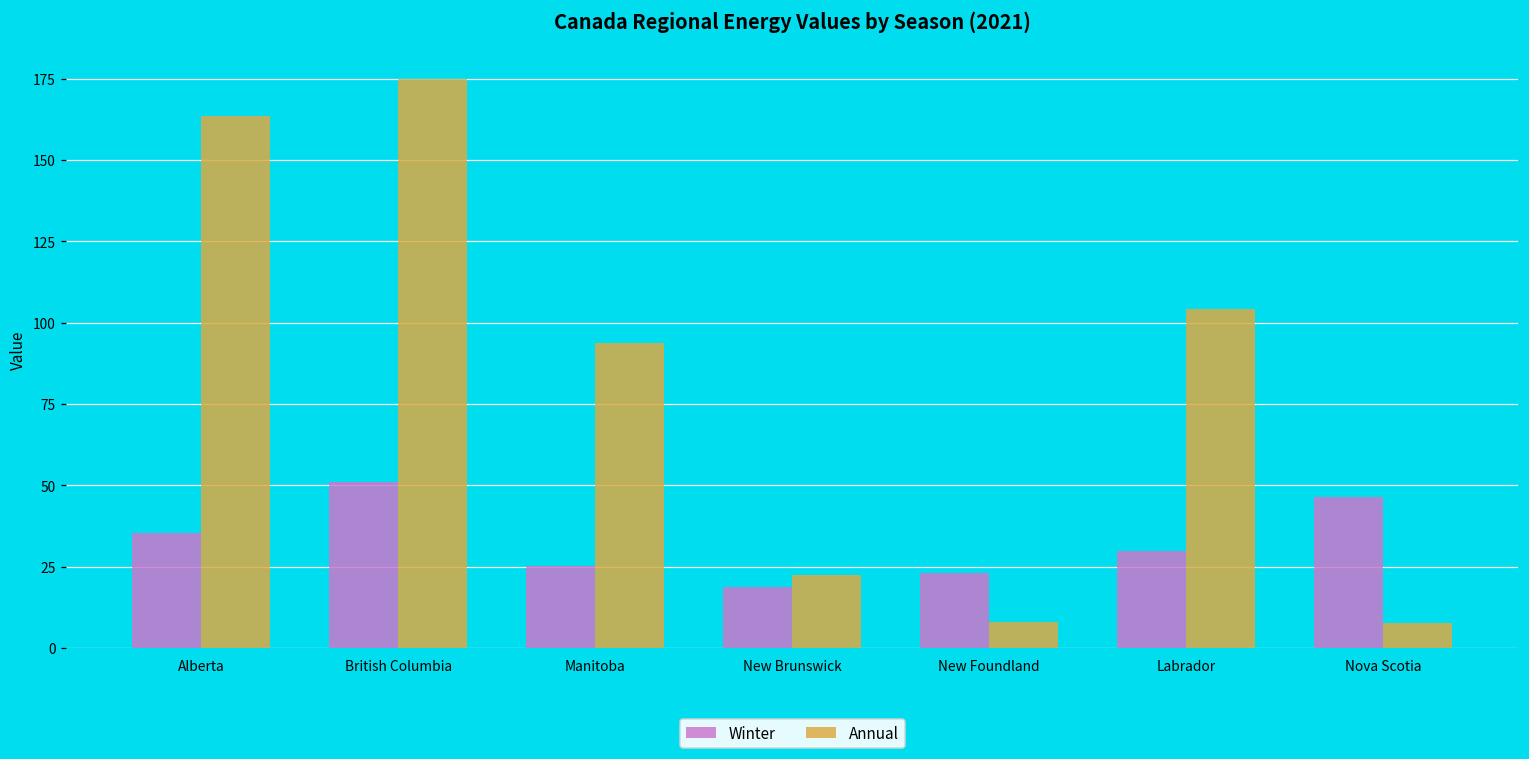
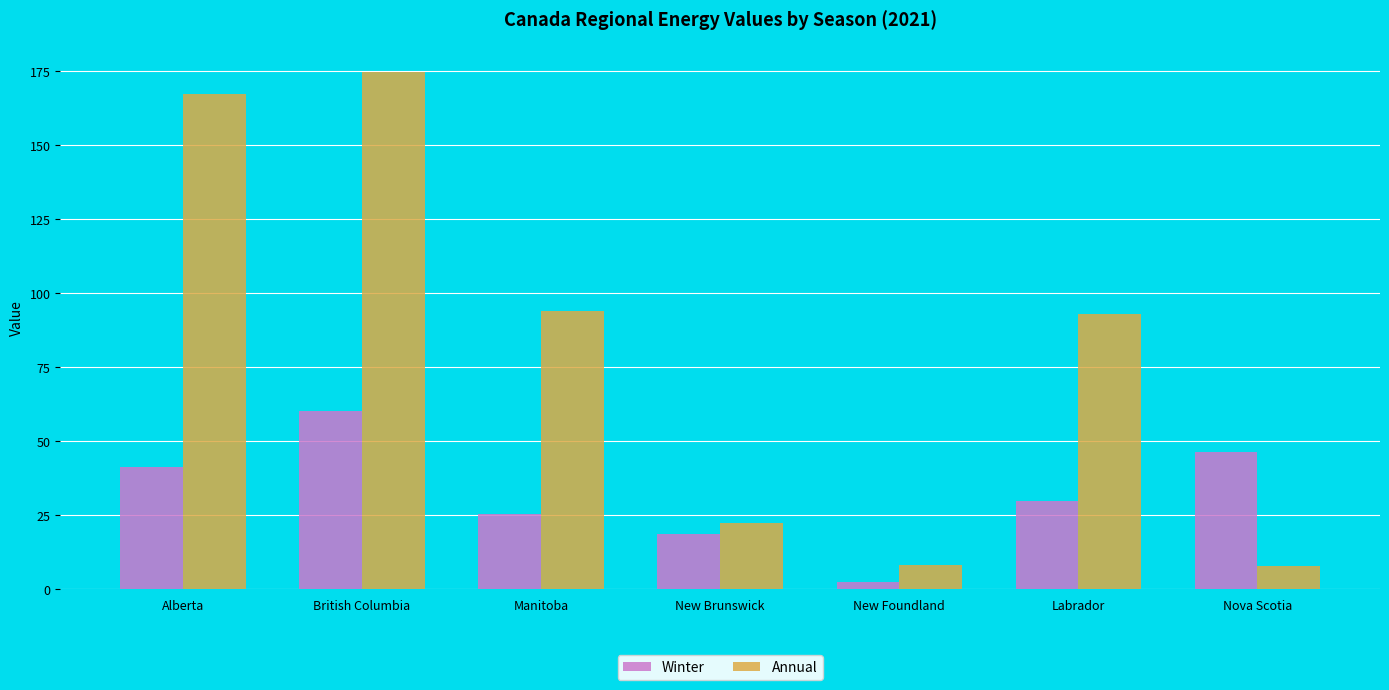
  {
    "Winter": {
-     "Alberta": 35,
-     "British Columbia": 51,
+     "Alberta": 41,
+     "British Columbia": 60,
      "Manitoba": 25,
      "New Brunswick": 19,
-     "New Foundland": 23,
+     "New Foundland": 3,
      "Labrador": 30,
      "Nova Scotia": 46
    },
    "Annual": {
-     "Alberta": 164,
+     "Alberta": 167,
      "British Columbia": 175,
      "Manitoba": 94,
      "New Brunswick": 22,
      "New Foundland": 8,
-     "Labrador": 104,
+     "Labrador": 93,
      "Nova Scotia": 8
    }
  }
